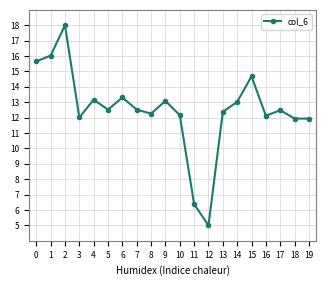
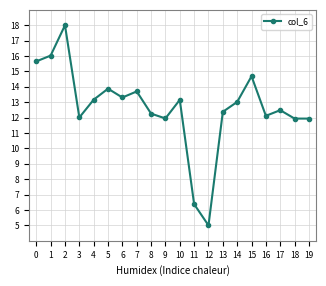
  {
    "0": 15.7,
    "1": 16.0,
    "2": 18.0,
    "3": 12.0,
    "4": 13.2,
-   "5": 12.5,
+   "5": 13.9,
    "6": 13.3,
-   "7": 12.5,
+   "7": 13.7,
    "8": 12.3,
-   "9": 13.1,
-   "10": 12.2,
+   "9": 11.9,
+   "10": 13.2,
    "11": 6.4,
    "12": 5.0,
    "13": 12.4,
    "14": 13.0,
    "15": 14.7,
    "16": 12.1,
    "17": 12.5,
    "18": 11.9,
    "19": 11.9
  }
